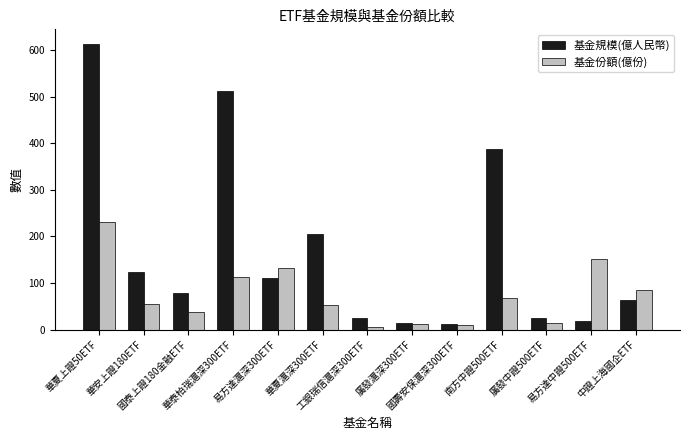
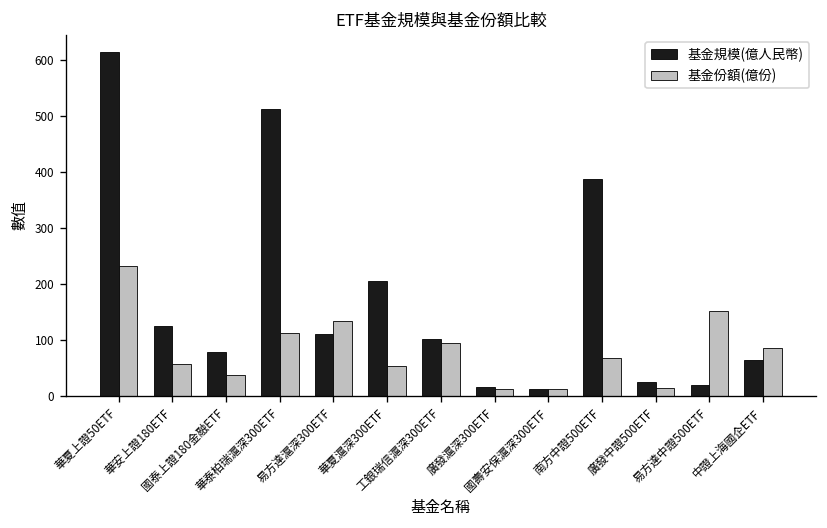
  {
    "基金規模(億人民幣)": {
      "華夏上證50ETF": 610,
      "華安上證180ETF": 120,
      "國泰上證180金融ETF": 80,
      "華泰柏瑞滬深300ETF": 510,
      "易方達滬深300ETF": 110,
      "華夏滬深300ETF": 200,
-     "工銀瑞信滬深300ETF": 30,
+     "工銀瑞信滬深300ETF": 100,
      "廣發滬深300ETF": 10,
      "國壽安保滬深300ETF": 10,
      "南方中證500ETF": 390,
      "廣發中證500ETF": 20,
      "易方達中證500ETF": 20,
      "中證上海國企ETF": 60
    },
    "基金份額(億份)": {
      "華夏上證50ETF": 230,
      "華安上證180ETF": 60,
      "國泰上證180金融ETF": 40,
      "華泰柏瑞滬深300ETF": 110,
      "易方達滬深300ETF": 130,
      "華夏滬深300ETF": 50,
-     "工銀瑞信滬深300ETF": 10,
+     "工銀瑞信滬深300ETF": 90,
      "廣發滬深300ETF": 10,
      "國壽安保滬深300ETF": 10,
      "南方中證500ETF": 70,
      "廣發中證500ETF": 10,
      "易方達中證500ETF": 150,
      "中證上海國企ETF": 80
    }
  }
